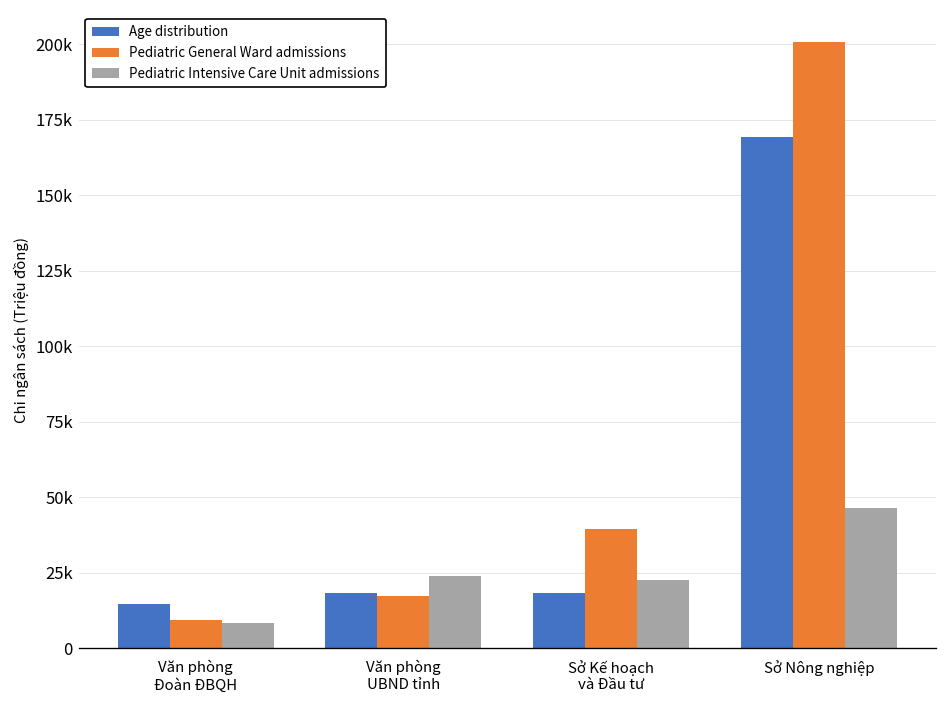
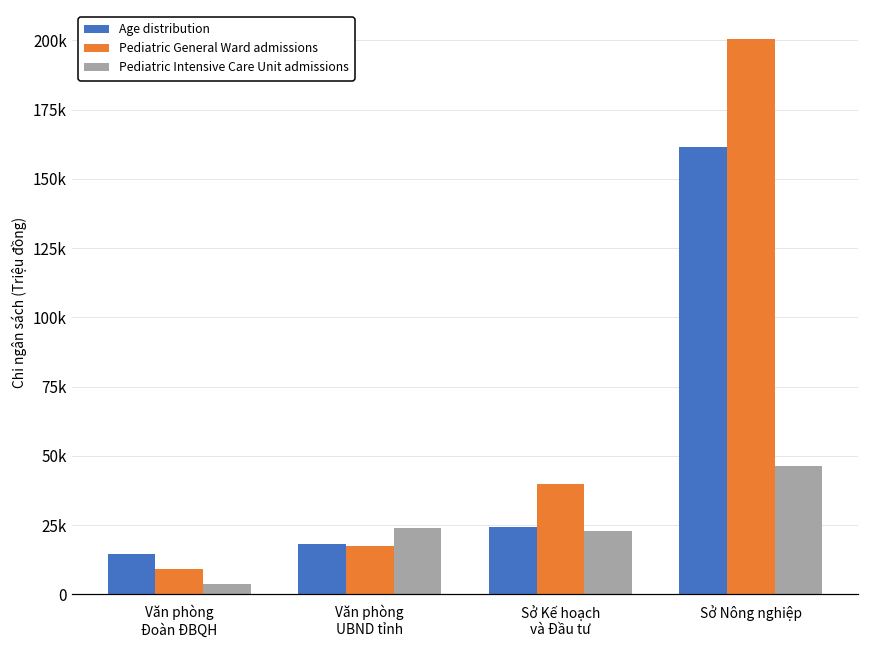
  {
    "Age distribution": {
      "Văn phòng Đoàn ĐBQH": 15000,
      "Văn phòng UBND tỉnh": 18000,
-     "Sở Kế hoạch và Đầu tư": 18000,
-     "Sở Nông nghiệp": 169000
+     "Sở Kế hoạch và Đầu tư": 24000,
+     "Sở Nông nghiệp": 162000
    },
    "Pediatric General Ward admissions": {
      "Văn phòng Đoàn ĐBQH": 9000,
      "Văn phòng UBND tỉnh": 17000,
      "Sở Kế hoạch và Đầu tư": 40000,
      "Sở Nông nghiệp": 201000
    },
    "Pediatric Intensive Care Unit admissions": {
-     "Văn phòng Đoàn ĐBQH": 9000,
+     "Văn phòng Đoàn ĐBQH": 4000,
      "Văn phòng UBND tỉnh": 24000,
      "Sở Kế hoạch và Đầu tư": 23000,
      "Sở Nông nghiệp": 46000
    }
  }
